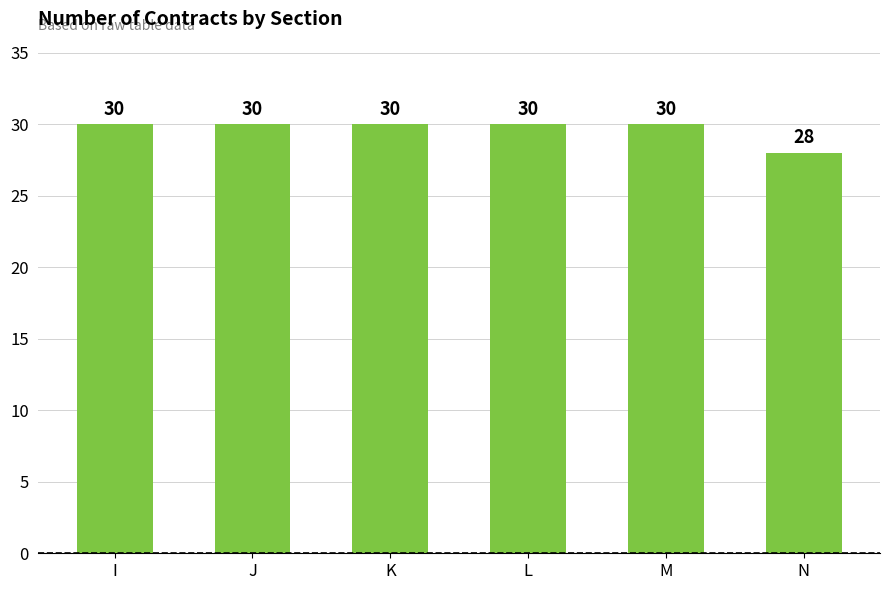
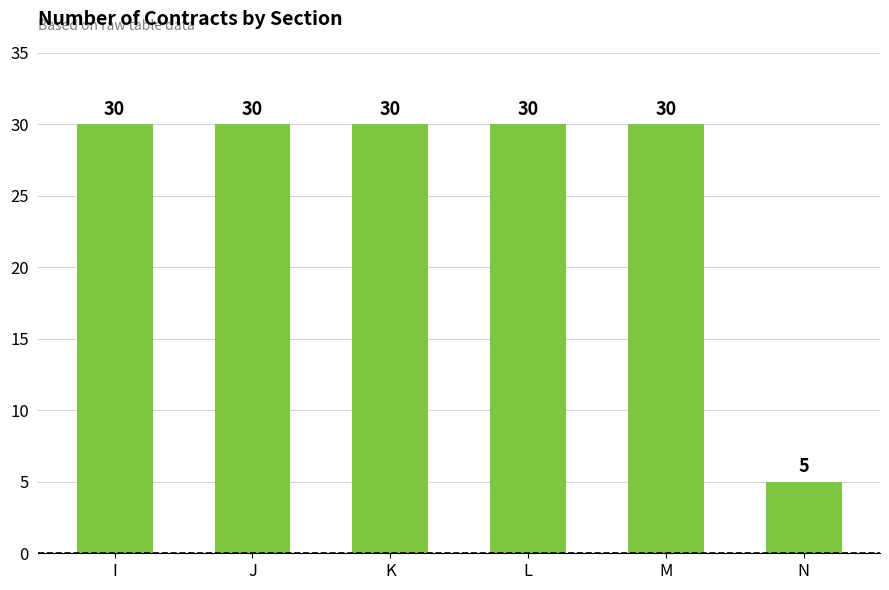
  {
    "I": 30,
    "J": 30,
    "K": 30,
    "L": 30,
    "M": 30,
-   "N": 28
+   "N": 5
  }
